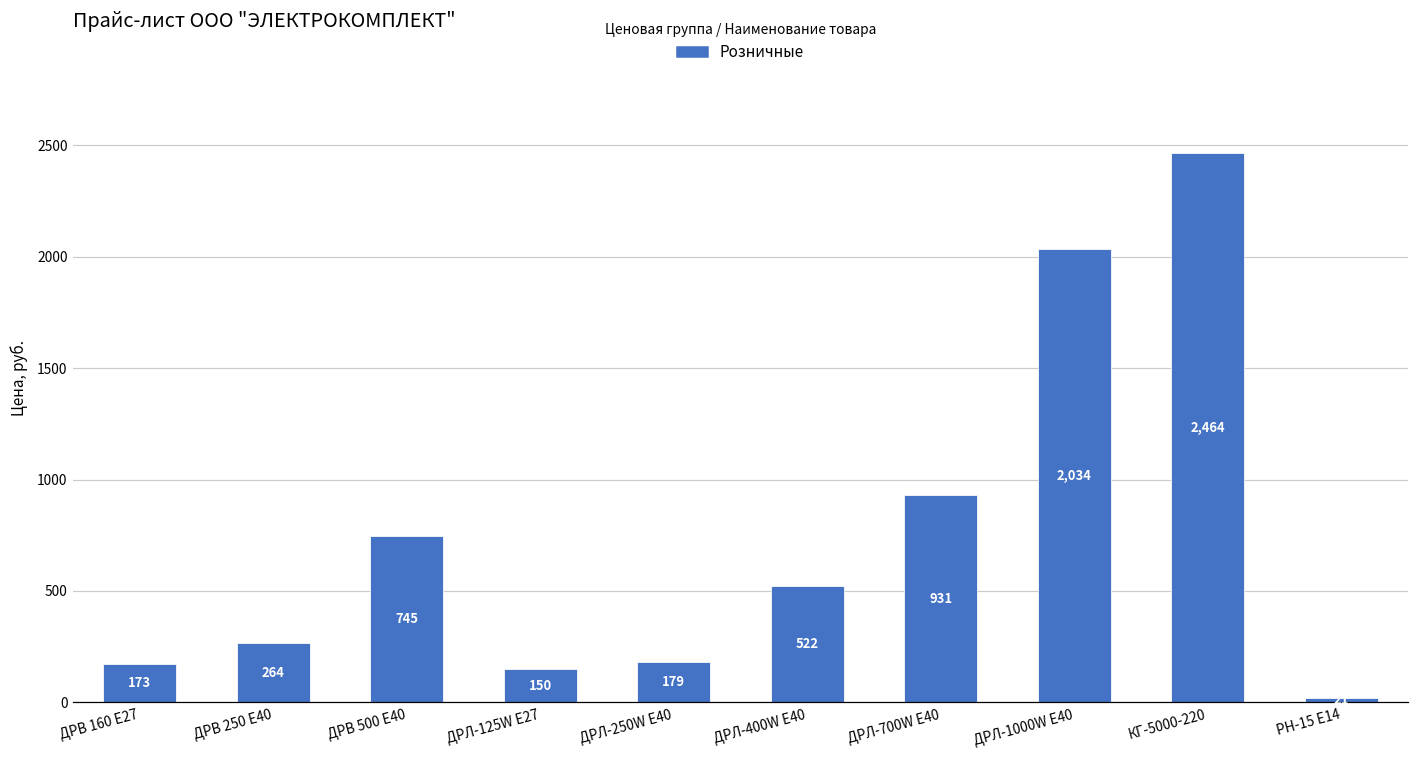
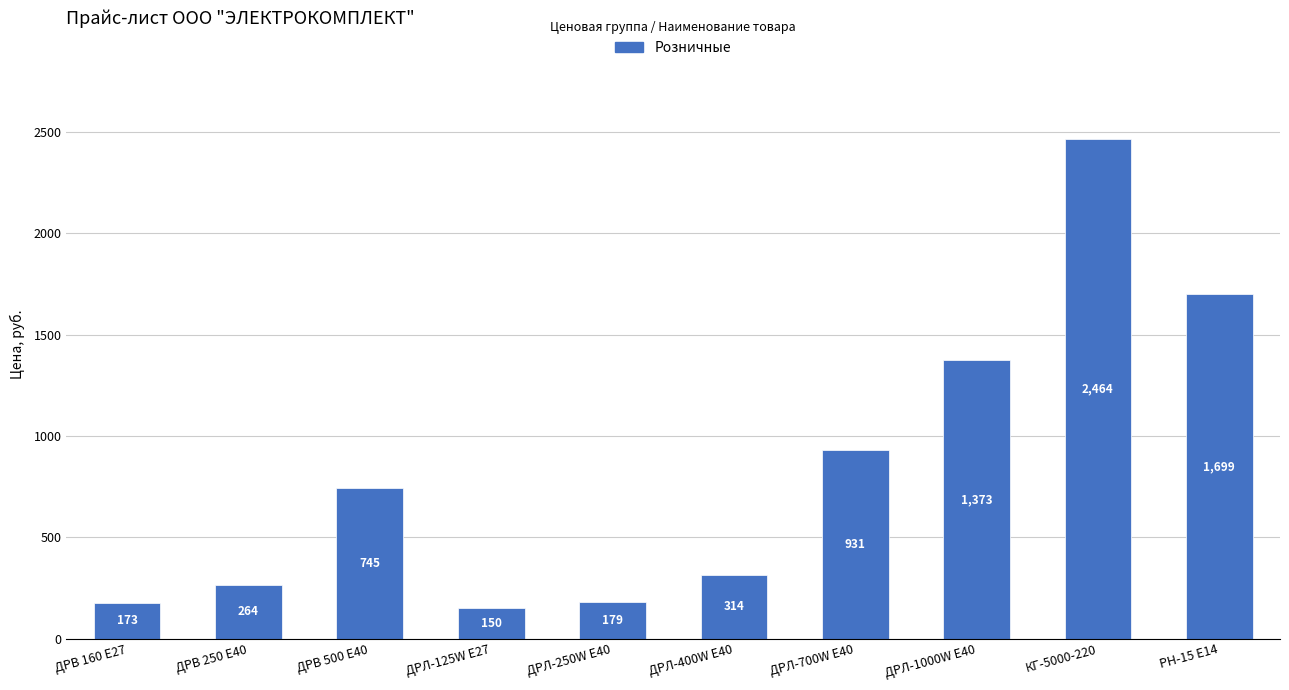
  {
    "ДРВ 160 Е27": "173",
    "ДРВ 250 Е40": "264",
    "ДРВ 500 Е40": "745",
    "ДРЛ-125W E27": "150",
    "ДРЛ-250W E40": "179",
-   "ДРЛ-400W E40": "522",
+   "ДРЛ-400W E40": "314",
    "ДРЛ-700W E40": "931",
-   "ДРЛ-1000W E40": "2,034",
+   "ДРЛ-1000W E40": "1,373",
    "КГ-5000-220": "2,464",
-   "РН-15 Е14": "20"
+   "РН-15 Е14": "1700"
  }
